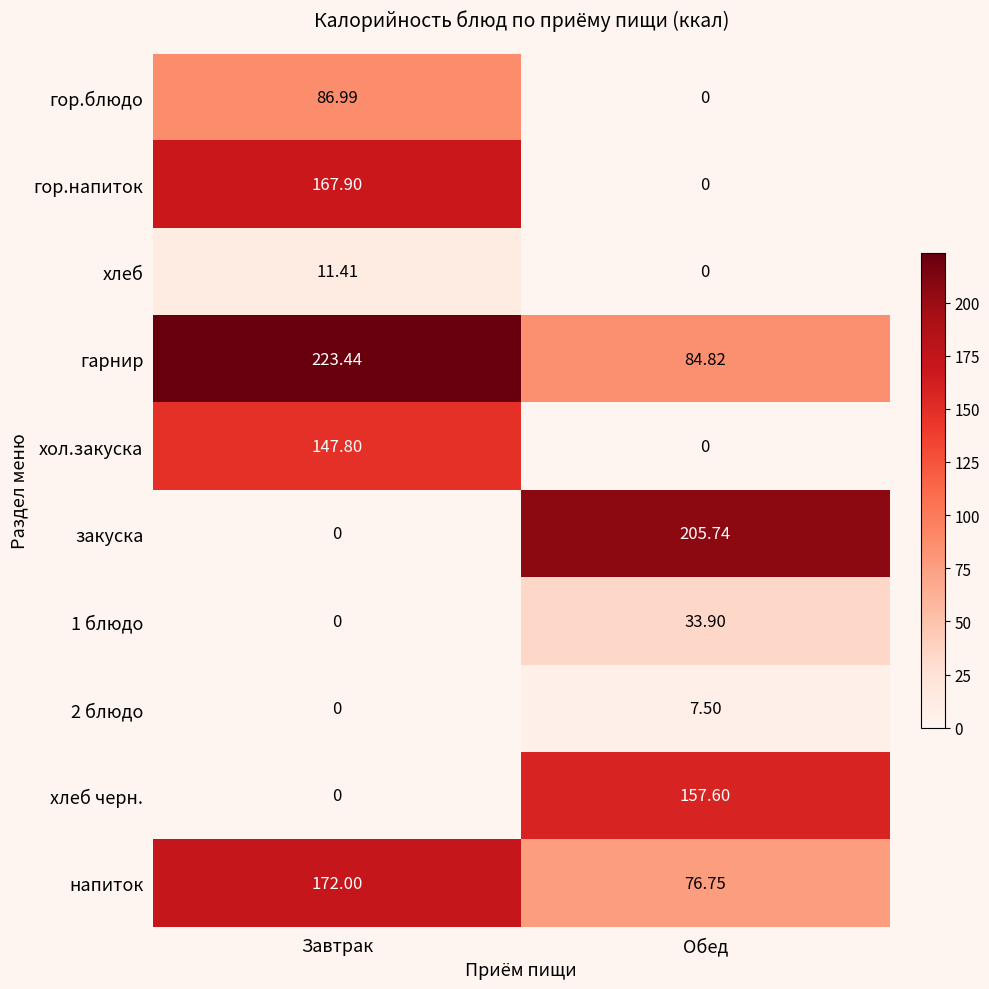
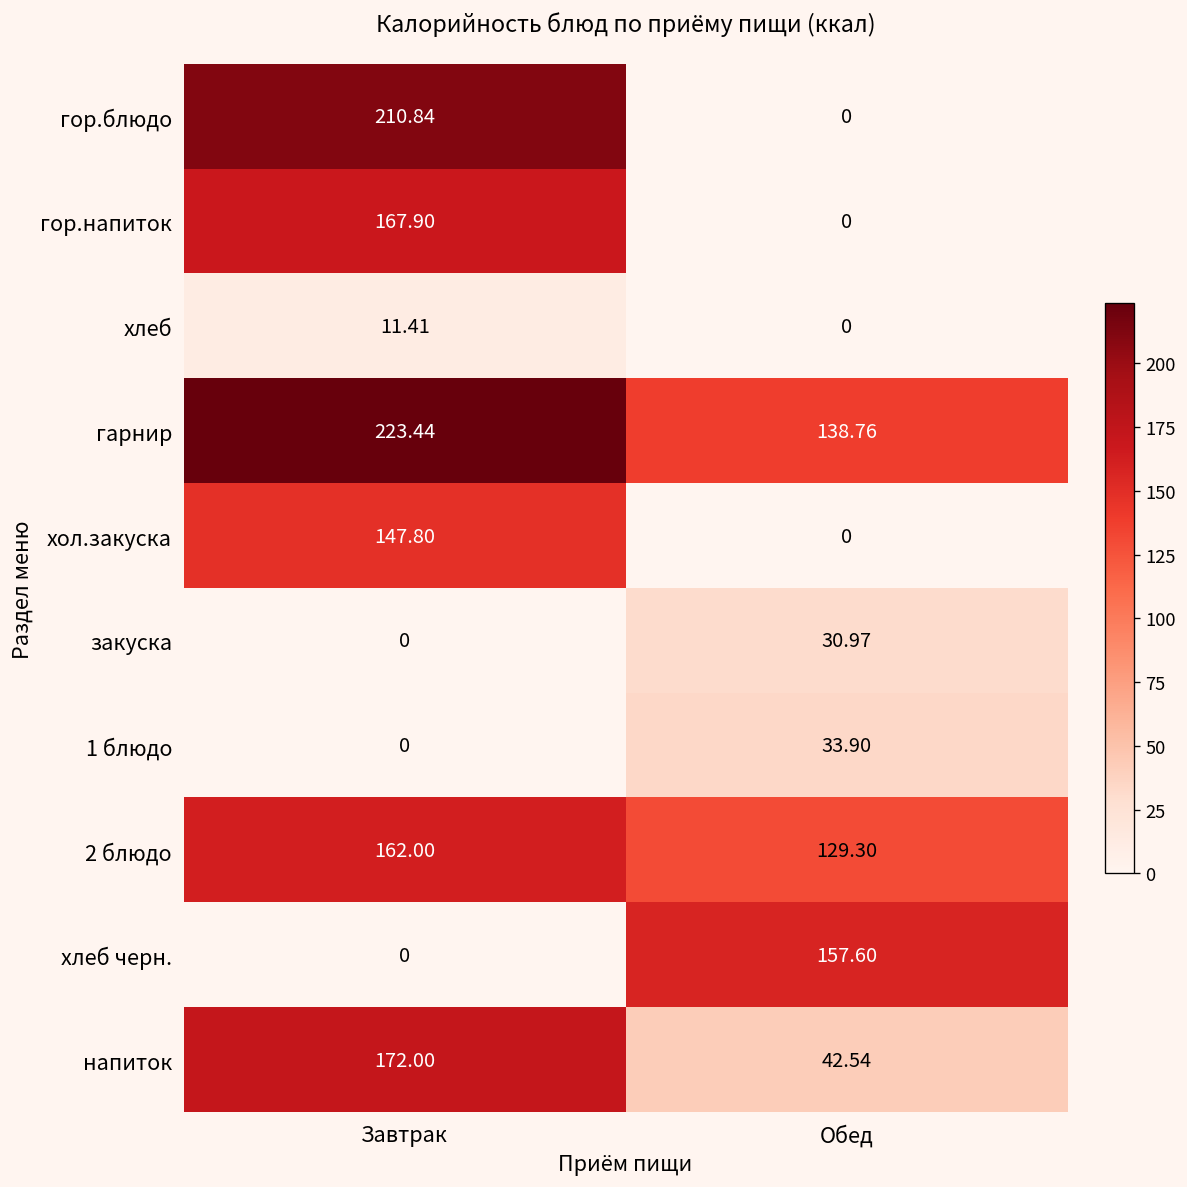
  {
    "гор.блюдо": {
-     "Завтрак": 86.99,
+     "Завтрак": 210.84,
      "Обед": 0
    },
    "гор.напиток": {
      "Завтрак": 167.90,
      "Обед": 0
    },
    "хлеб": {
      "Завтрак": 11.41,
      "Обед": 0
    },
    "гарнир": {
      "Завтрак": 223.44,
-     "Обед": 84.82
+     "Обед": 138.76
    },
    "хол.закуска": {
      "Завтрак": 147.80,
      "Обед": 0
    },
    "закуска": {
      "Завтрак": 0,
-     "Обед": 205.74
+     "Обед": 30.97
    },
    "1 блюдо": {
      "Завтрак": 0,
      "Обед": 33.90
    },
    "2 блюдо": {
-     "Завтрак": 0,
-     "Обед": 7.50
+     "Завтрак": 162.00,
+     "Обед": 129.30
    },
    "хлеб черн.": {
      "Завтрак": 0,
      "Обед": 157.60
    },
    "напиток": {
      "Завтрак": 172.00,
-     "Обед": 76.75
+     "Обед": 42.54
    }
  }
